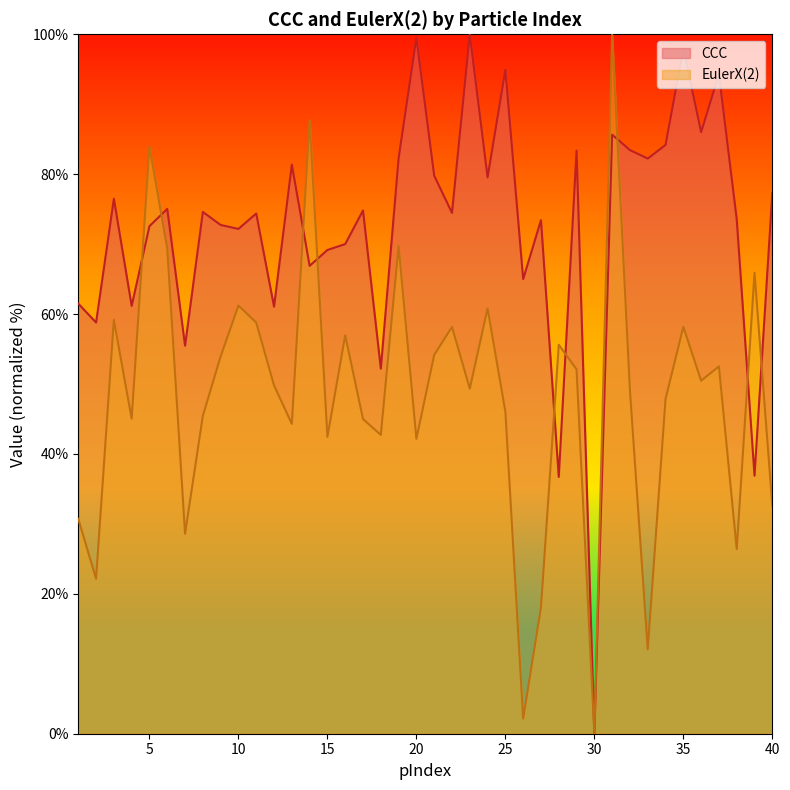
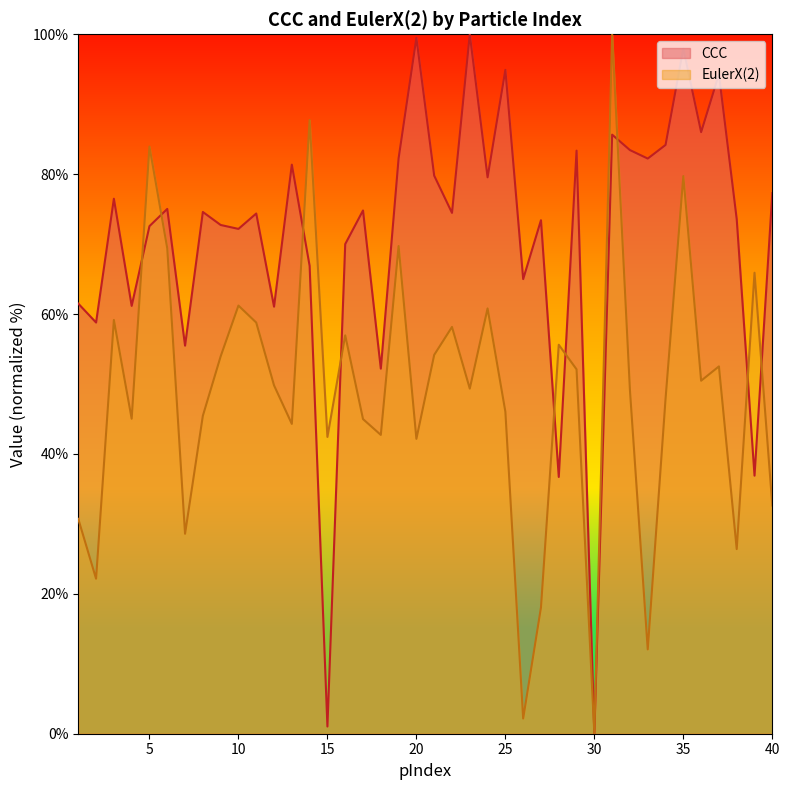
  {
    "CCC": {
      "5": "73%",
      "10": "72%",
-     "15": "69%",
+     "15": "1%",
      "20": "99%",
      "25": "95%",
      "40": "77%"
    },
    "EulerX(2)": {
      "5": "84%",
      "10": "61%",
      "15": "42%",
      "20": "42%",
      "25": "46%",
-     "35": "58%",
+     "35": "80%",
      "40": "33%"
    }
  }
